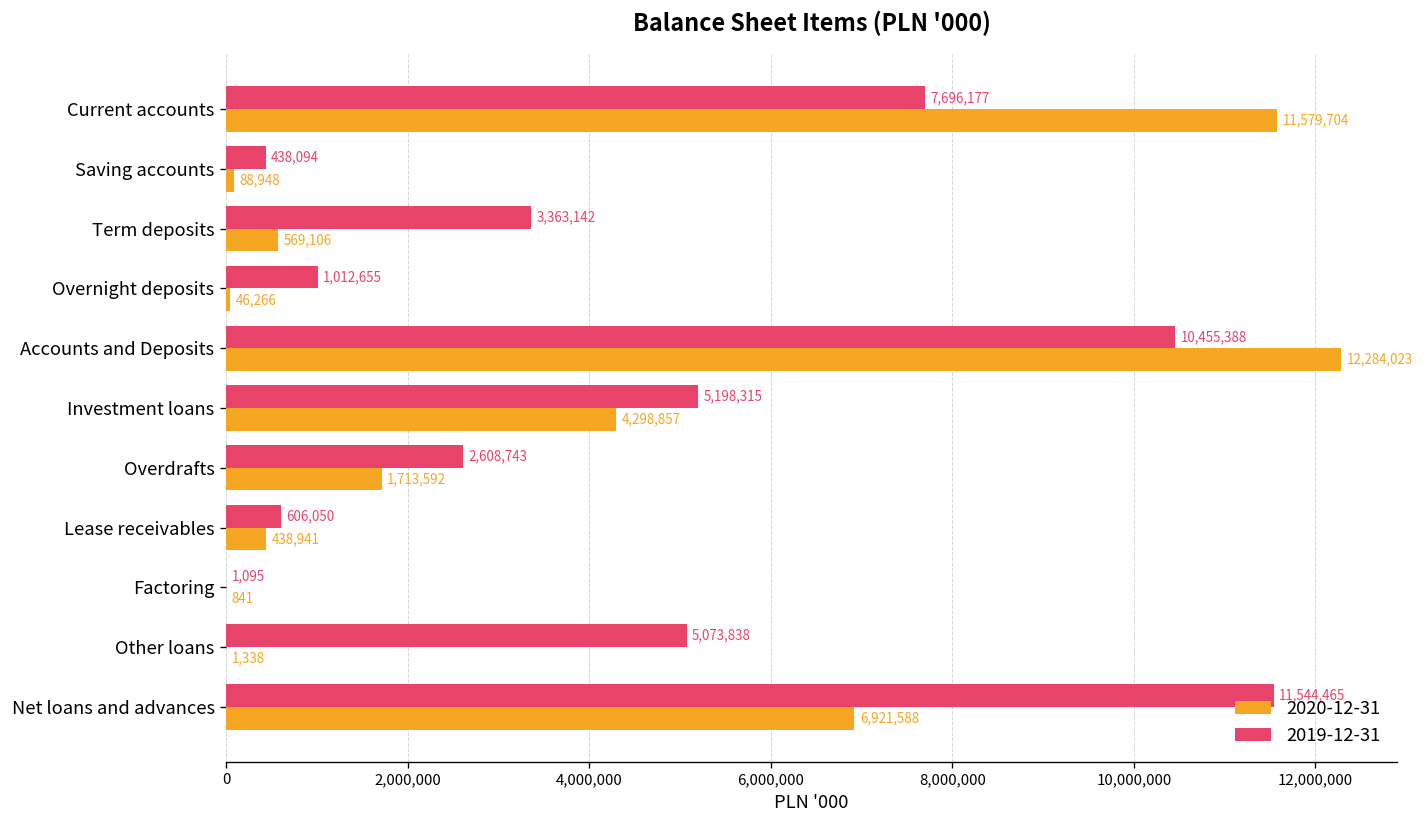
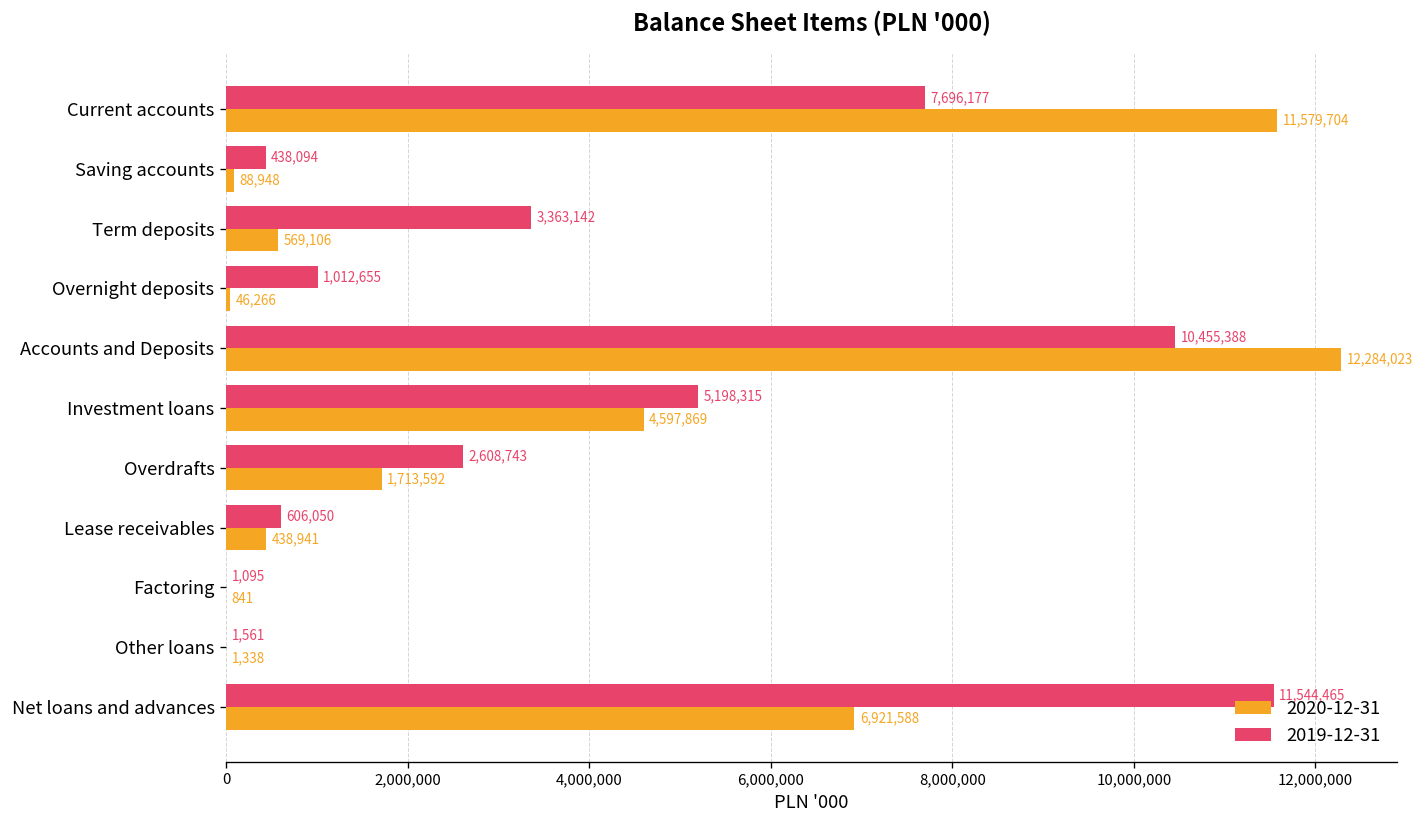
  {
    "2020-12-31": {
      "Current accounts": "11,579,704",
      "Saving accounts": "88,948",
      "Term deposits": "569,106",
      "Overnight deposits": "46,266",
      "Accounts and Deposits": "12,284,023",
-     "Investment loans": "4,298,857",
+     "Investment loans": "4,597,869",
      "Overdrafts": "1,713,592",
      "Lease receivables": "438,941",
      "Factoring": "841",
      "Other loans": "1,338",
      "Net loans and advances": "6,921,588"
    },
    "2019-12-31": {
      "Current accounts": "7,696,177",
      "Saving accounts": "438,094",
      "Term deposits": "3,363,142",
      "Overnight deposits": "1,012,655",
      "Accounts and Deposits": "10,455,388",
      "Investment loans": "5,198,315",
      "Overdrafts": "2,608,743",
      "Lease receivables": "606,050",
      "Factoring": "1,095",
-     "Other loans": "5,073,838",
+     "Other loans": "1,561",
      "Net loans and advances": "11,544,465"
    }
  }
